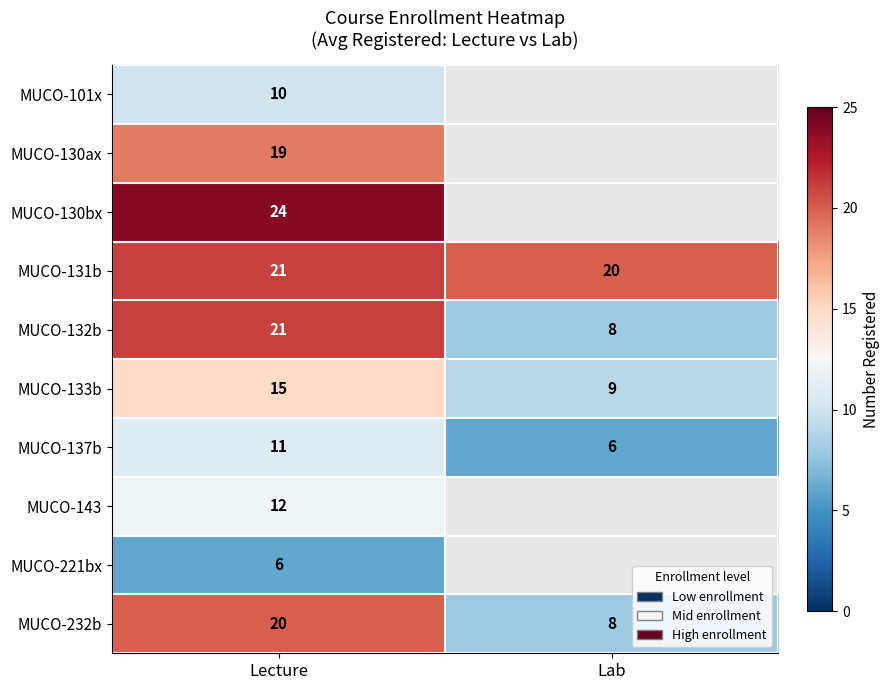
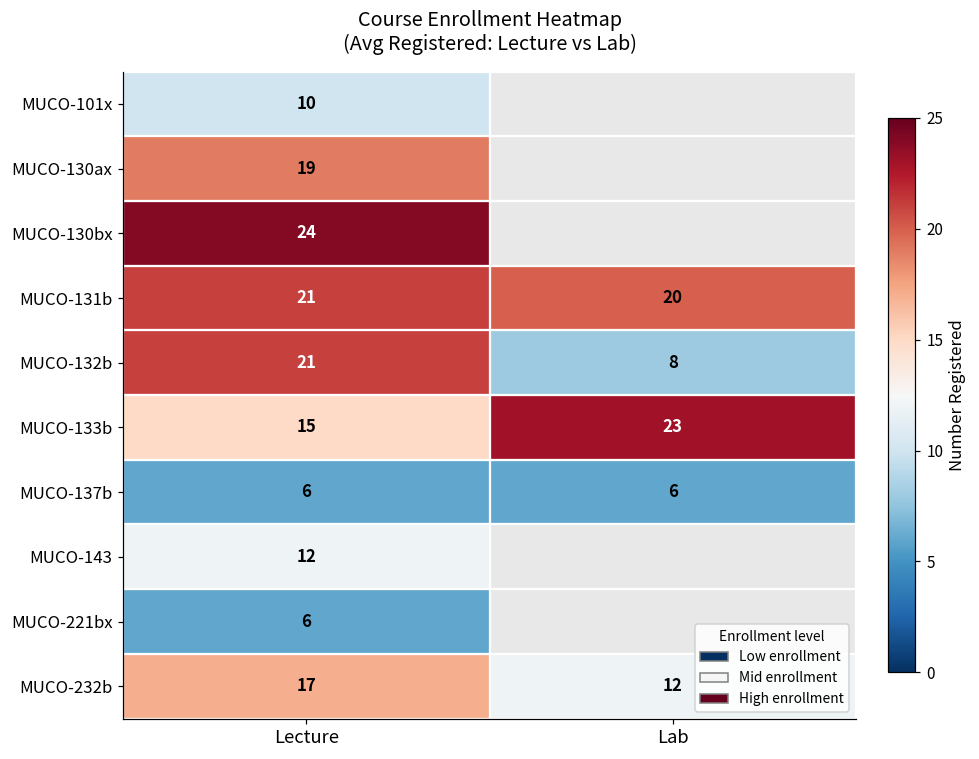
  {
    "MUCO-101x": {
      "Lecture": 10
    },
    "MUCO-130ax": {
      "Lecture": 19
    },
    "MUCO-130bx": {
      "Lecture": 24
    },
    "MUCO-131b": {
      "Lecture": 21,
      "Lab": 20
    },
    "MUCO-132b": {
      "Lecture": 21,
      "Lab": 8
    },
    "MUCO-133b": {
      "Lecture": 15,
-     "Lab": 9
+     "Lab": 23
    },
    "MUCO-137b": {
-     "Lecture": 11,
+     "Lecture": 6,
      "Lab": 6
    },
    "MUCO-143": {
      "Lecture": 12
    },
    "MUCO-221bx": {
      "Lecture": 6
    },
    "MUCO-232b": {
-     "Lecture": 20,
-     "Lab": 8
+     "Lecture": 17,
+     "Lab": 12
    }
  }
